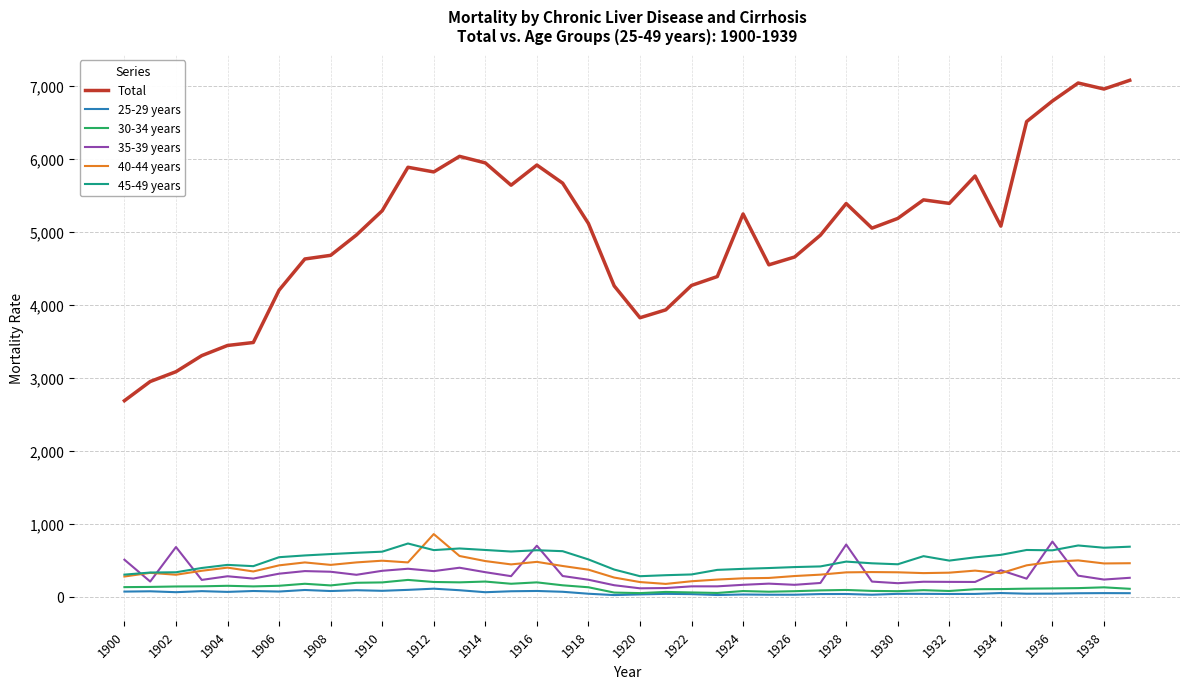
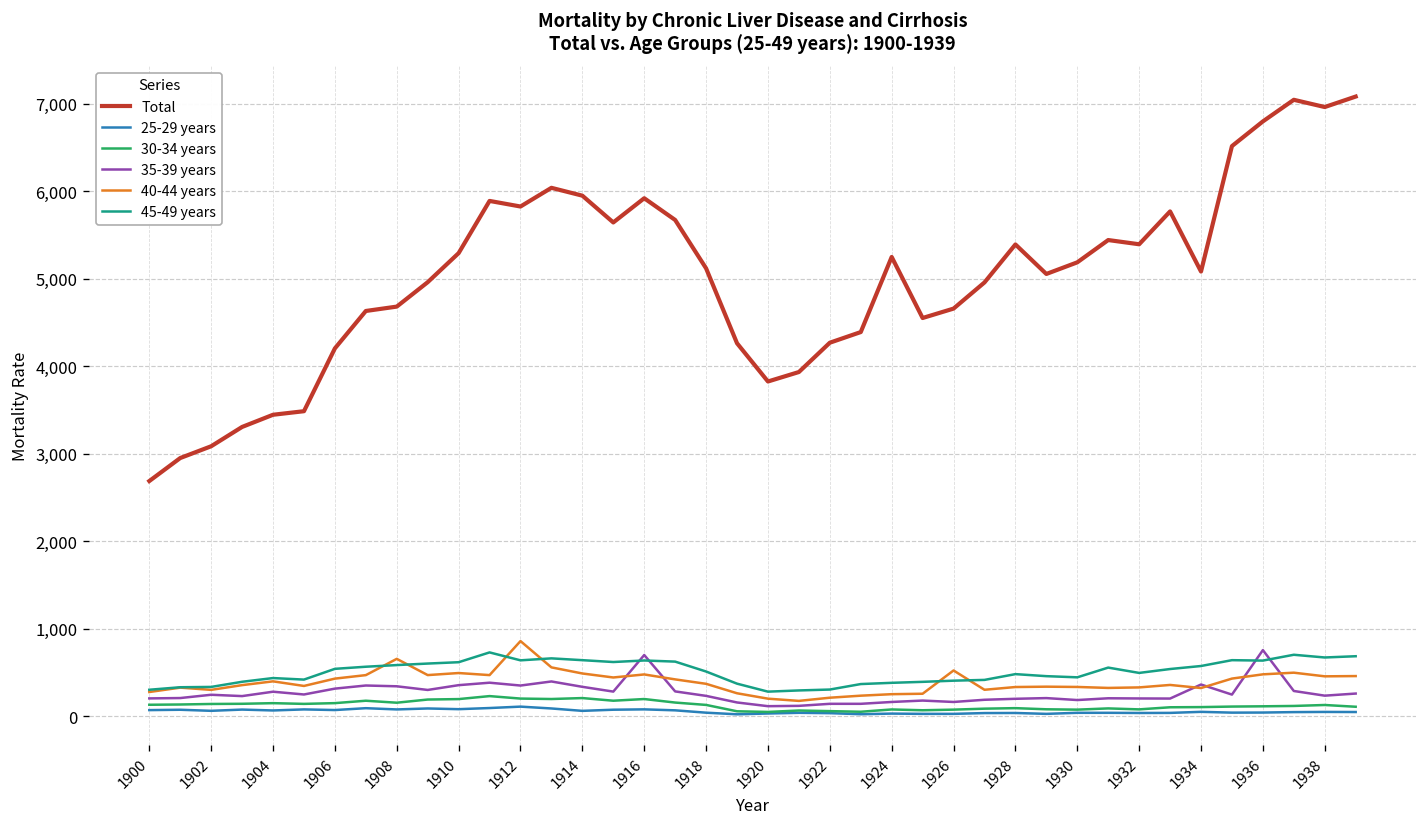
  {
    "Total": {
      "1900": "2,700",
      "1902": "3,100",
      "1904": "3,400",
      "1906": "4,200",
      "1908": "4,700",
      "1910": "5,300",
      "1912": "5,800",
      "1914": "5,900",
      "1916": "5,900",
      "1918": "5,100",
      "1920": "3,800",
      "1922": "4,300",
      "1924": "5,200",
      "1926": "4,700",
      "1928": "5,400",
      "1930": "5,200",
      "1932": "5,400",
      "1934": "5,100",
      "1936": "6,800",
      "1938": "7,000"
    },
    "25-29 years": {
      "1900": "100",
      "1902": "100",
      "1904": "100",
      "1906": "100",
      "1908": "100",
      "1910": "100",
      "1912": "100",
      "1914": "100",
      "1916": "100",
      "1918": "0",
      "1924": "0",
      "1926": "0",
      "1928": "0",
      "1930": "0",
      "1932": "0",
      "1934": "100",
      "1936": "0",
      "1938": "100"
    },
    "35-39 years": {
-     "1900": "500",
-     "1902": "700",
+     "1900": "200",
+     "1902": "200",
      "1904": "300",
      "1906": "300",
      "1908": "300",
      "1910": "400",
      "1912": "400",
      "1914": "300",
      "1916": "700",
      "1918": "200",
      "1920": "100",
      "1922": "100",
      "1924": "200",
      "1926": "200",
-     "1928": "700",
+     "1928": "200",
      "1930": "200",
      "1932": "200",
      "1934": "400",
      "1936": "800",
      "1938": "200"
    },
    "40-44 years": {
      "1904": "400",
      "1906": "400",
-     "1908": "400",
+     "1908": "700",
      "1910": "500",
      "1912": "900",
      "1914": "500",
      "1916": "500",
      "1918": "400",
      "1920": "200",
      "1922": "200",
      "1924": "300",
-     "1926": "300",
+     "1926": "500",
      "1928": "300",
      "1930": "300",
      "1932": "300",
      "1934": "300",
      "1936": "500",
      "1938": "500"
    }
  }
